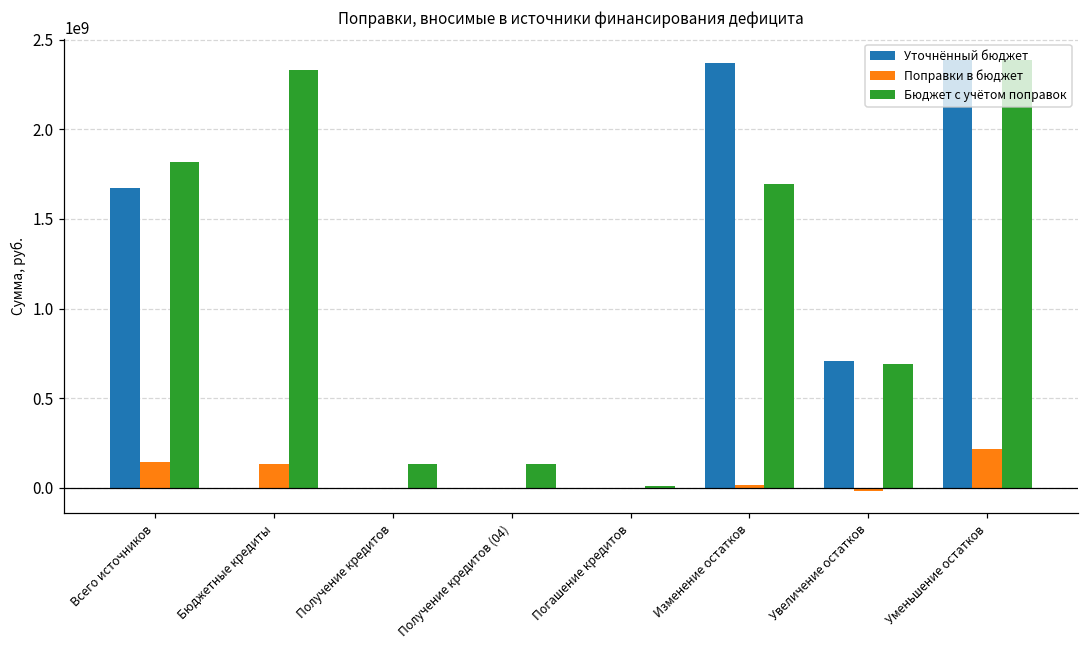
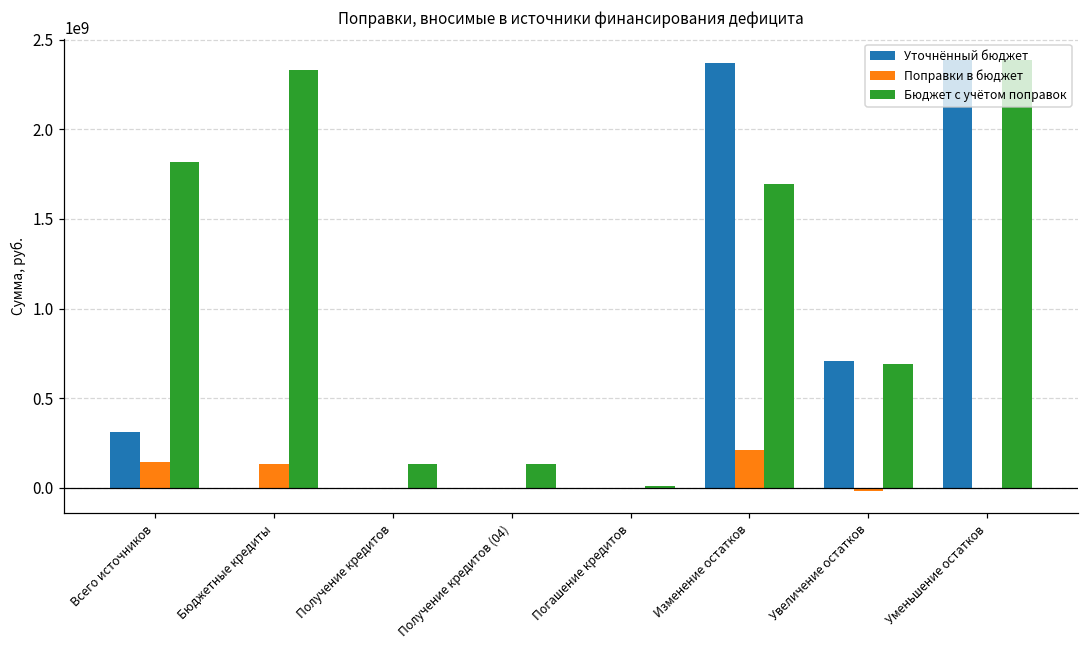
  {
    "Уточнённый бюджет": {
-     "Всего источников": 1670000000,
+     "Всего источников": 310000000,
      "Бюджетные кредиты": 0,
      "Получение кредитов": 0,
      "Получение кредитов (04)": 0,
      "Погашение кредитов": 0,
      "Изменение остатков": 2370000000,
      "Увеличение остатков": 710000000
    },
    "Поправки в бюджет": {
      "Всего источников": 140000000,
      "Бюджетные кредиты": 130000000,
      "Получение кредитов": 0,
      "Получение кредитов (04)": 0,
      "Погашение кредитов": 0,
-     "Изменение остатков": 20000000,
+     "Изменение остатков": 210000000,
      "Увеличение остатков": -20000000,
-     "Уменьшение остатков": 210000000
+     "Уменьшение остатков": 0
    },
    "Бюджет с учётом поправок": {
      "Всего источников": 1820000000,
      "Бюджетные кредиты": 2330000000,
      "Получение кредитов": 130000000,
      "Получение кредитов (04)": 130000000,
      "Изменение остатков": 1690000000,
      "Увеличение остатков": 690000000
    }
  }
